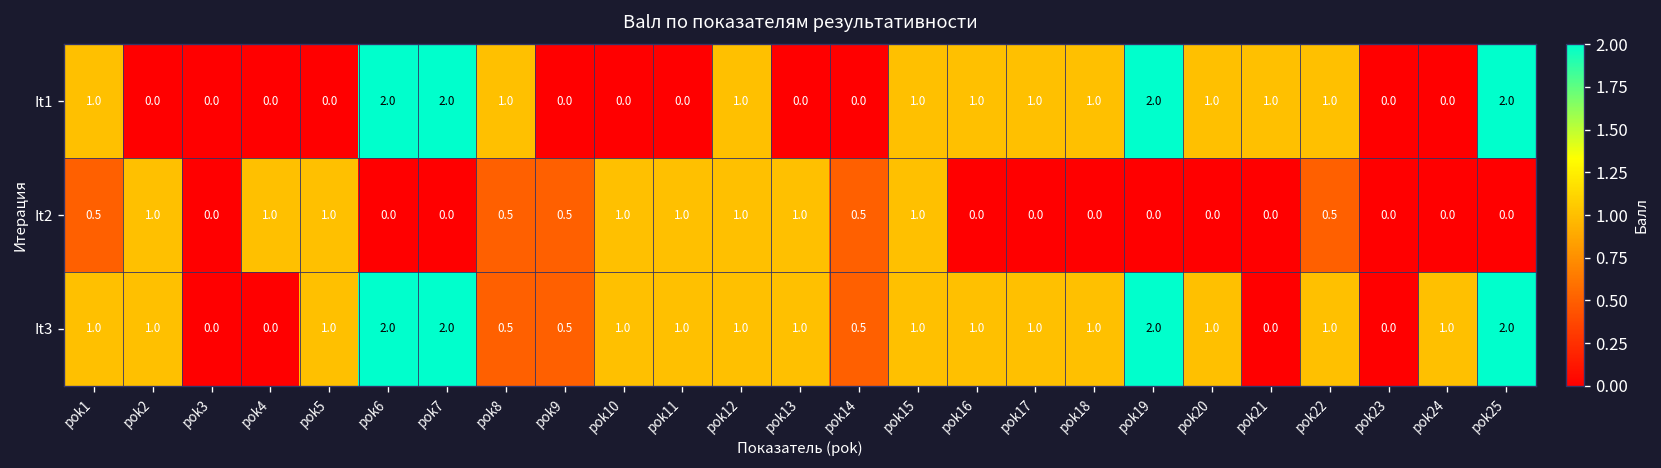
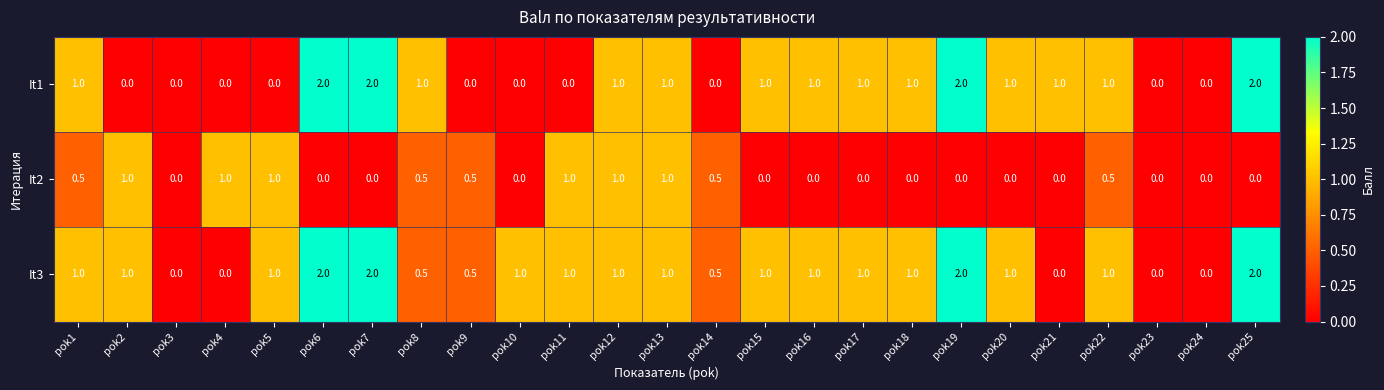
  {
    "It1": {
      "pok1": 1.0,
      "pok2": 0.0,
      "pok3": 0.0,
      "pok4": 0.0,
      "pok5": 0.0,
      "pok6": 2.0,
      "pok7": 2.0,
      "pok8": 1.0,
      "pok9": 0.0,
      "pok10": 0.0,
      "pok11": 0.0,
      "pok12": 1.0,
-     "pok13": 0.0,
+     "pok13": 1.0,
      "pok14": 0.0,
      "pok15": 1.0,
      "pok16": 1.0,
      "pok17": 1.0,
      "pok18": 1.0,
      "pok19": 2.0,
      "pok20": 1.0,
      "pok21": 1.0,
      "pok22": 1.0,
      "pok23": 0.0,
      "pok24": 0.0,
      "pok25": 2.0
    },
    "It2": {
      "pok1": 0.5,
      "pok2": 1.0,
      "pok3": 0.0,
      "pok4": 1.0,
      "pok5": 1.0,
      "pok6": 0.0,
      "pok7": 0.0,
      "pok8": 0.5,
      "pok9": 0.5,
-     "pok10": 1.0,
+     "pok10": 0.0,
      "pok11": 1.0,
      "pok12": 1.0,
      "pok13": 1.0,
      "pok14": 0.5,
-     "pok15": 1.0,
+     "pok15": 0.0,
      "pok16": 0.0,
      "pok17": 0.0,
      "pok18": 0.0,
      "pok19": 0.0,
      "pok20": 0.0,
      "pok21": 0.0,
      "pok22": 0.5,
      "pok23": 0.0,
      "pok24": 0.0,
      "pok25": 0.0
    },
    "It3": {
      "pok1": 1.0,
      "pok2": 1.0,
      "pok3": 0.0,
      "pok4": 0.0,
      "pok5": 1.0,
      "pok6": 2.0,
      "pok7": 2.0,
      "pok8": 0.5,
      "pok9": 0.5,
      "pok10": 1.0,
      "pok11": 1.0,
      "pok12": 1.0,
      "pok13": 1.0,
      "pok14": 0.5,
      "pok15": 1.0,
      "pok16": 1.0,
      "pok17": 1.0,
      "pok18": 1.0,
      "pok19": 2.0,
      "pok20": 1.0,
      "pok21": 0.0,
      "pok22": 1.0,
      "pok23": 0.0,
-     "pok24": 1.0,
+     "pok24": 0.0,
      "pok25": 2.0
    }
  }
